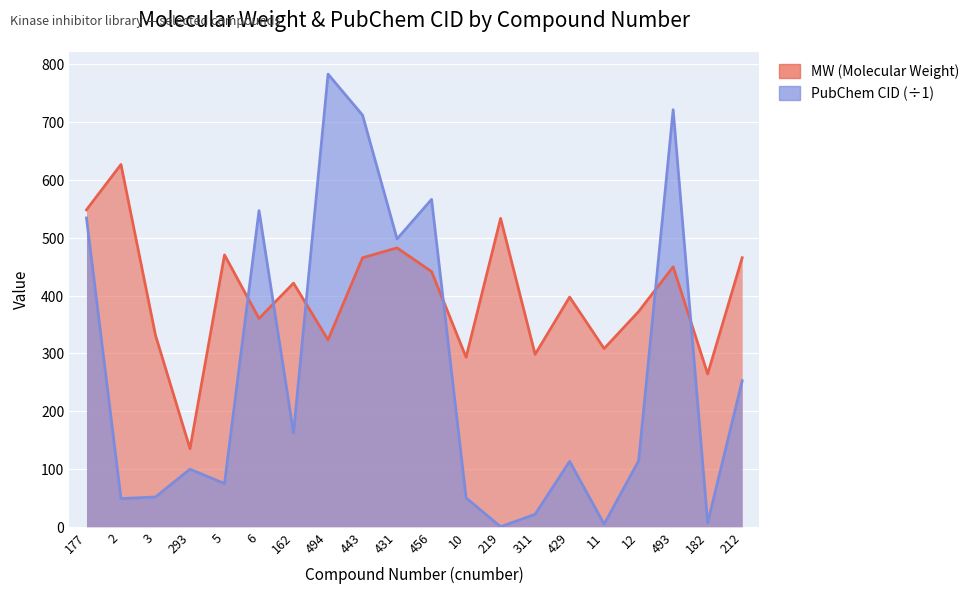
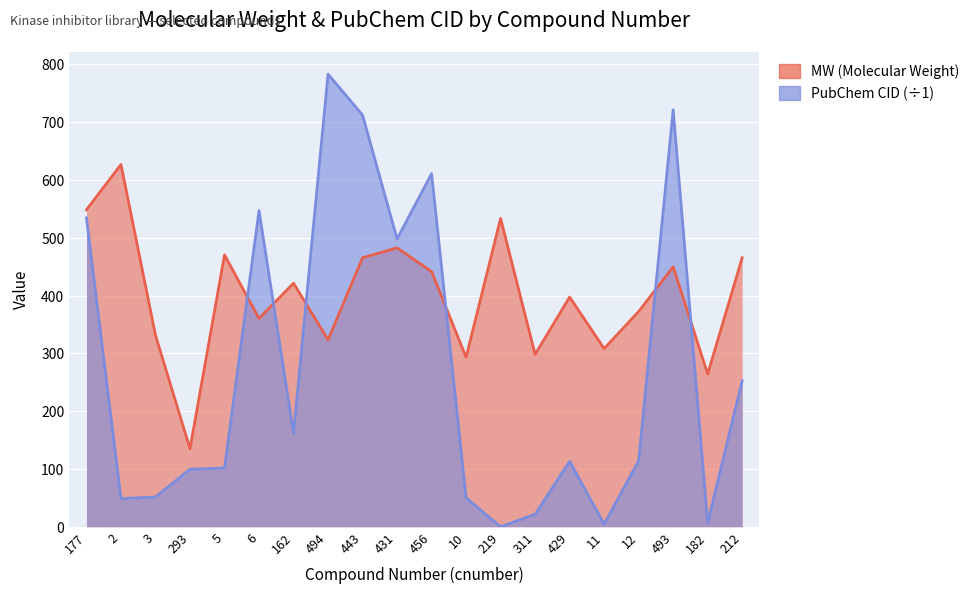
  {
    "MW (Molecular Weight)": {
      "177": 550,
      "2": 630,
      "3": 330,
      "293": 140,
      "5": 470,
      "6": 360,
      "162": 420,
      "494": 320,
      "443": 470,
      "431": 480,
      "456": 440,
      "10": 290,
      "219": 530,
      "311": 300,
      "429": 400,
      "11": 310,
      "12": 370,
      "493": 450,
      "182": 260,
      "212": 470
    },
    "PubChem CID (÷1)": {
      "177": 530,
      "2": 50,
      "3": 50,
      "293": 100,
-     "5": 70,
+     "5": 100,
      "6": 550,
      "162": 160,
      "494": 780,
      "443": 710,
      "431": 500,
-     "456": 570,
+     "456": 610,
      "10": 50,
      "219": 0,
      "311": 20,
      "429": 110,
      "11": 0,
      "12": 110,
      "493": 720,
      "182": 10,
      "212": 250
    }
  }
